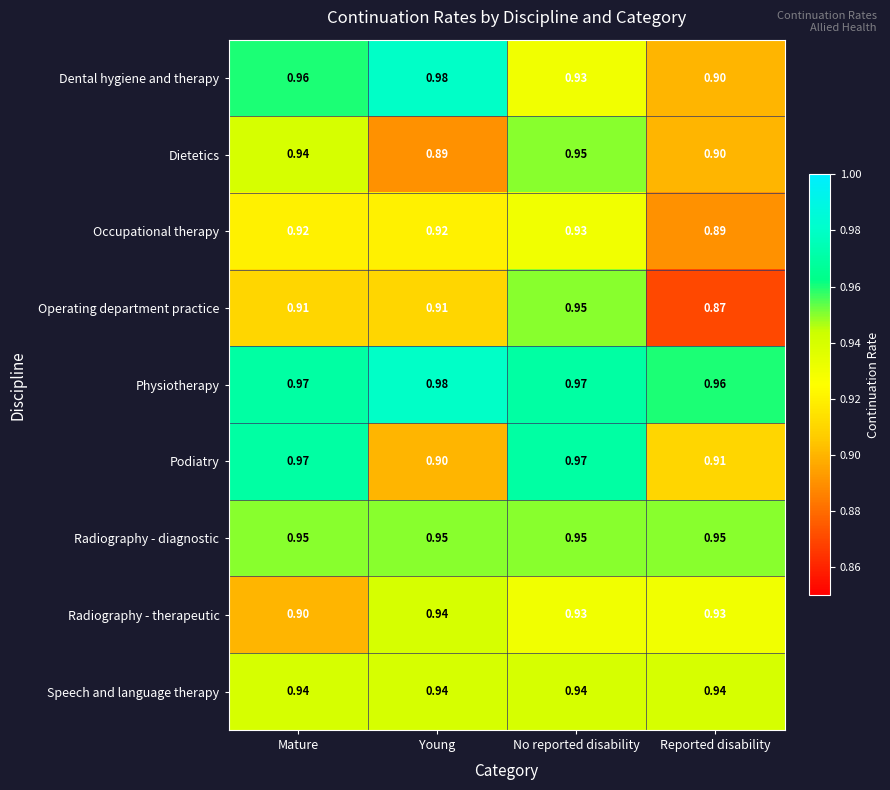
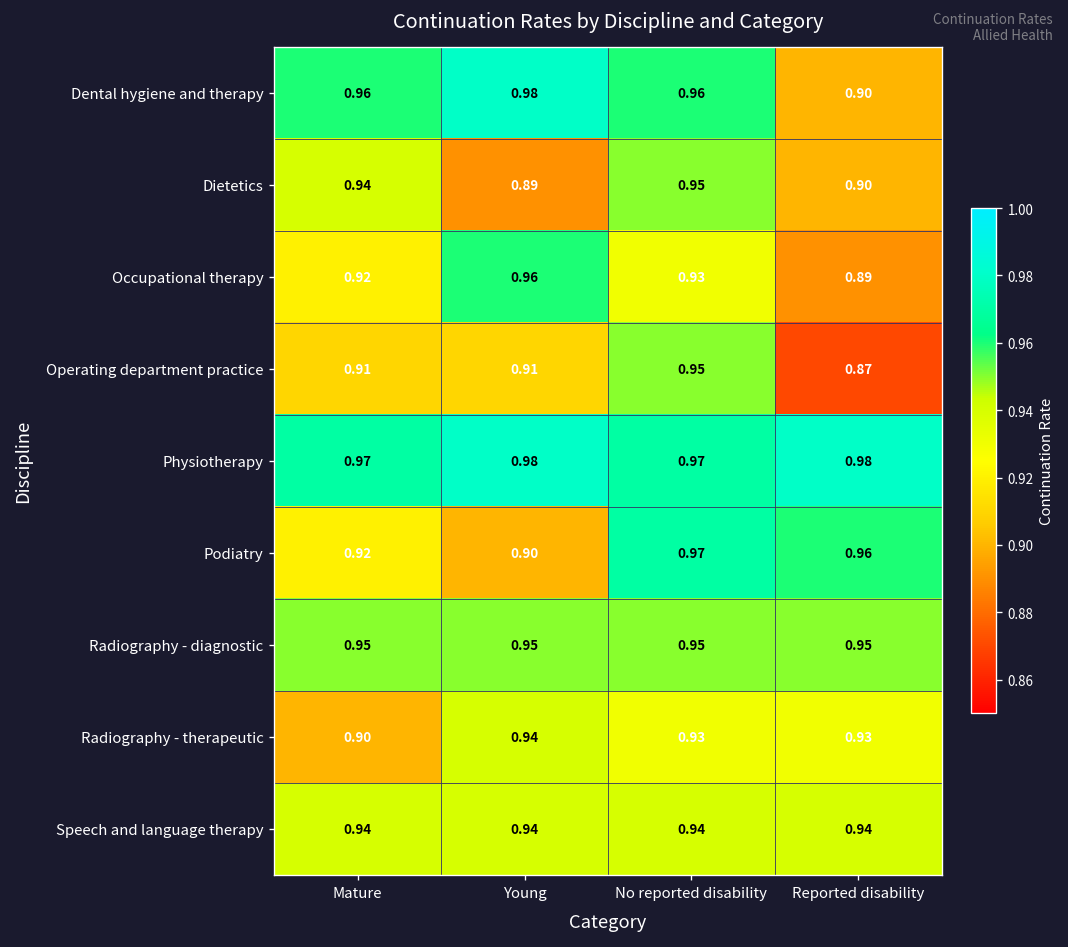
  {
    "Dental hygiene and therapy": {
      "Mature": 0.96,
      "Young": 0.98,
-     "No reported disability": 0.93,
+     "No reported disability": 0.96,
      "Reported disability": 0.90
    },
    "Dietetics": {
      "Mature": 0.94,
      "Young": 0.89,
      "No reported disability": 0.95,
      "Reported disability": 0.90
    },
    "Occupational therapy": {
      "Mature": 0.92,
-     "Young": 0.92,
+     "Young": 0.96,
      "No reported disability": 0.93,
      "Reported disability": 0.89
    },
    "Operating department practice": {
      "Mature": 0.91,
      "Young": 0.91,
      "No reported disability": 0.95,
      "Reported disability": 0.87
    },
    "Physiotherapy": {
      "Mature": 0.97,
      "Young": 0.98,
      "No reported disability": 0.97,
-     "Reported disability": 0.96
+     "Reported disability": 0.98
    },
    "Podiatry": {
-     "Mature": 0.97,
+     "Mature": 0.92,
      "Young": 0.90,
      "No reported disability": 0.97,
-     "Reported disability": 0.91
+     "Reported disability": 0.96
    },
    "Radiography - diagnostic": {
      "Mature": 0.95,
      "Young": 0.95,
      "No reported disability": 0.95,
      "Reported disability": 0.95
    },
    "Radiography - therapeutic": {
      "Mature": 0.90,
      "Young": 0.94,
      "No reported disability": 0.93,
      "Reported disability": 0.93
    },
    "Speech and language therapy": {
      "Mature": 0.94,
      "Young": 0.94,
      "No reported disability": 0.94,
      "Reported disability": 0.94
    }
  }
